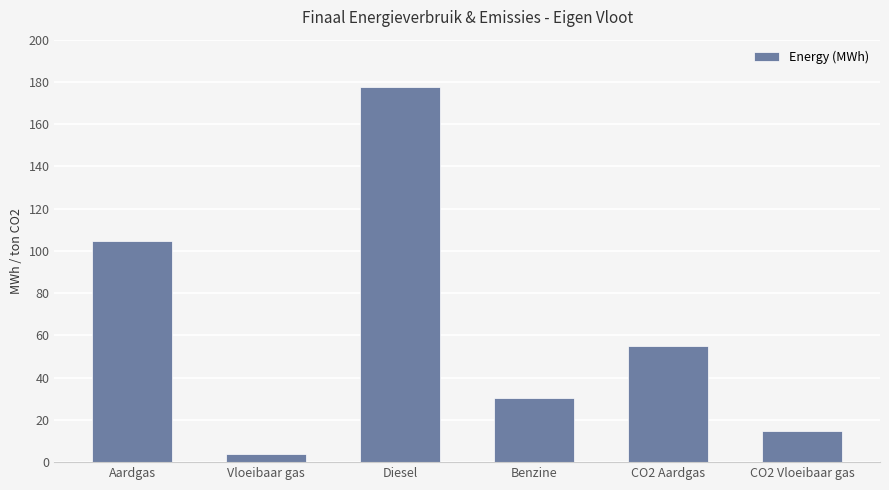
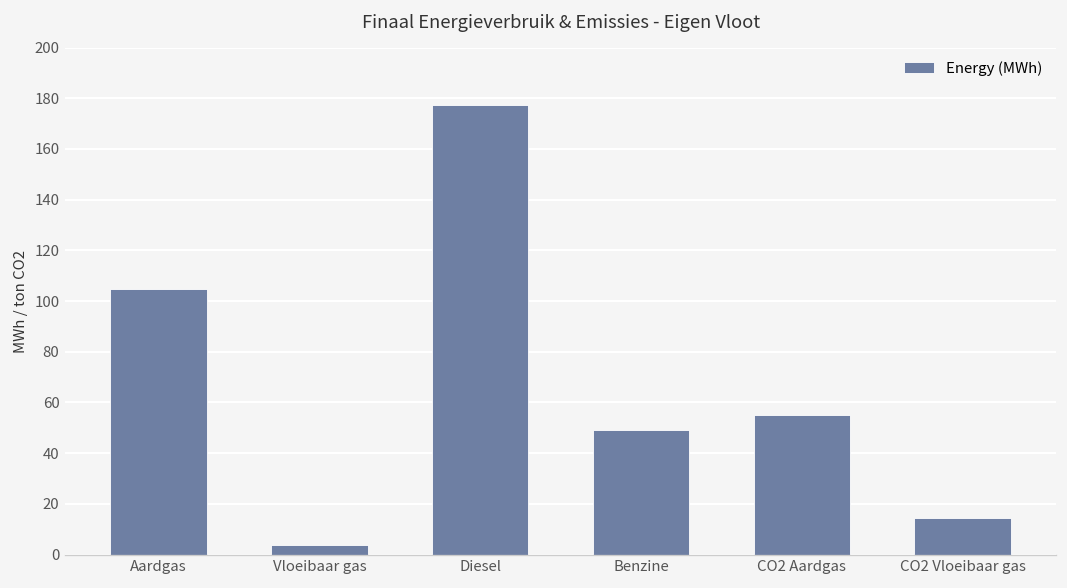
  {
    "Aardgas": 105,
    "Vloeibaar gas": 4,
    "Diesel": 177,
-   "Benzine": 30,
+   "Benzine": 49,
    "CO2 Aardgas": 55,
    "CO2 Vloeibaar gas": 15
  }
